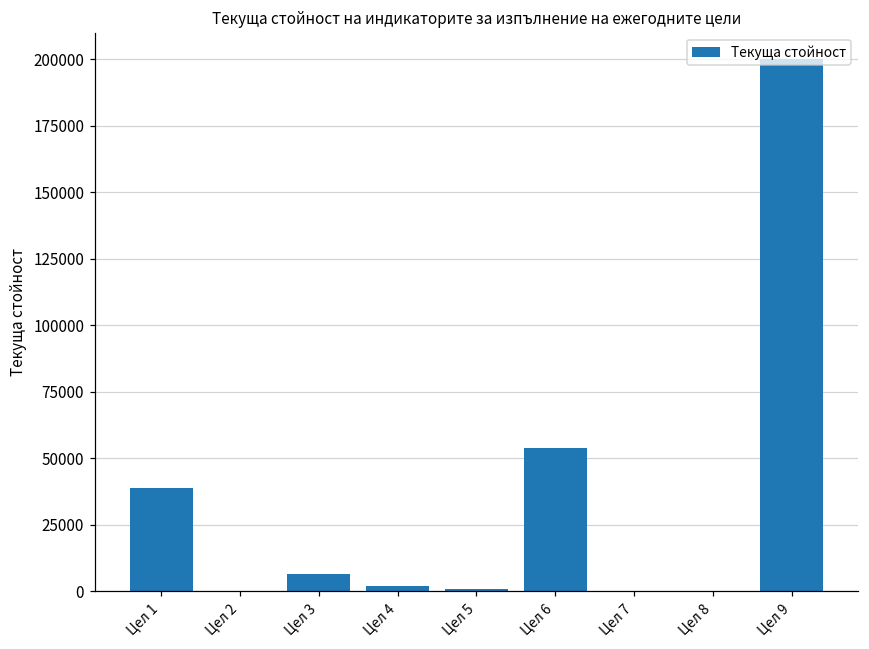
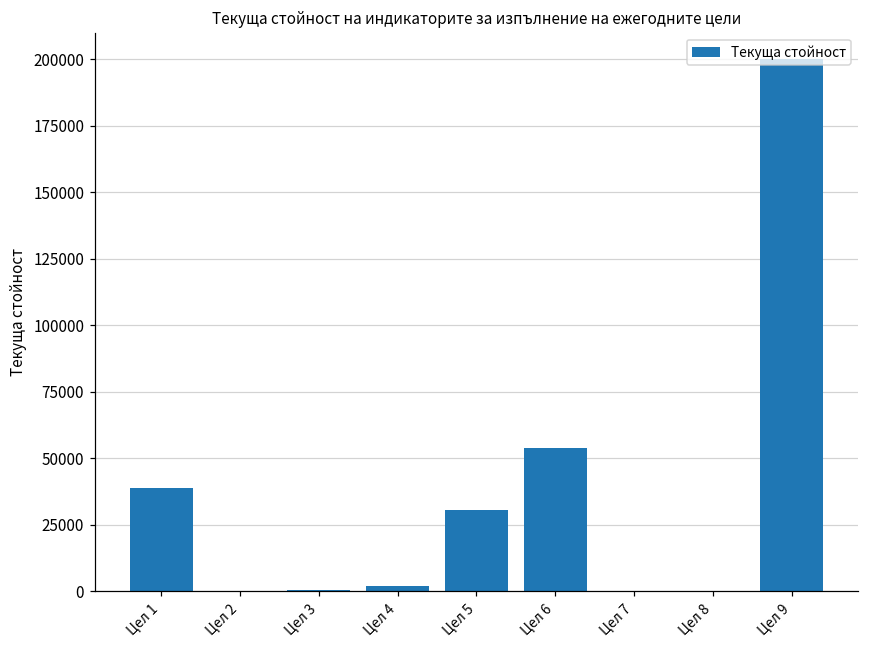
  {
    "Цел 1": 39000,
-   "Цел 3": 7000,
+   "Цел 3": 0,
    "Цел 4": 2000,
-   "Цел 5": 1000,
+   "Цел 5": 31000,
    "Цел 6": 54000,
    "Цел 7": 0
  }
